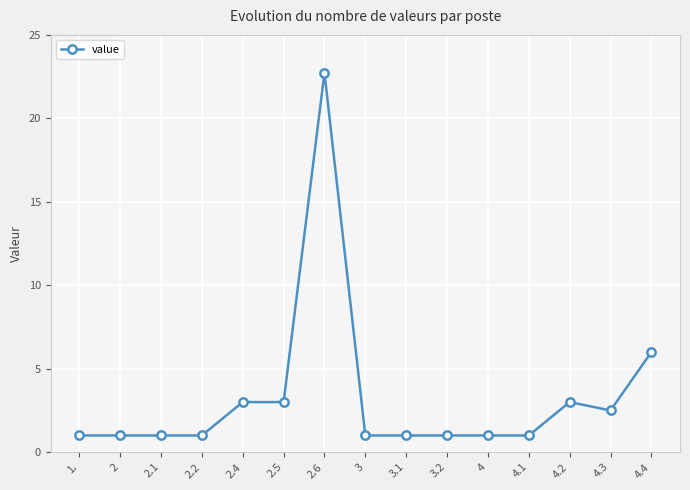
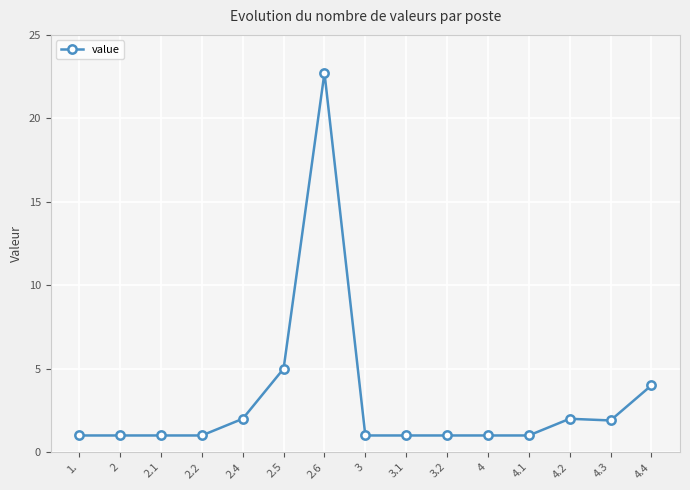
  {
    "1.": 1.0,
    "2": 1.0,
    "2.1": 1.0,
    "2.2": 1.0,
-   "2.4": 3,
-   "2.5": 3,
+   "2.4": 2,
+   "2.5": 5,
    "2.6": 22.7,
    "3": 1.0,
    "3.1": 1.0,
    "3.2": 1.0,
    "4": 1.0,
    "4.1": 1.0,
-   "4.2": 3,
-   "4.3": 2.5,
-   "4.4": 6
+   "4.2": 2,
+   "4.3": 1.9,
+   "4.4": 4
  }
